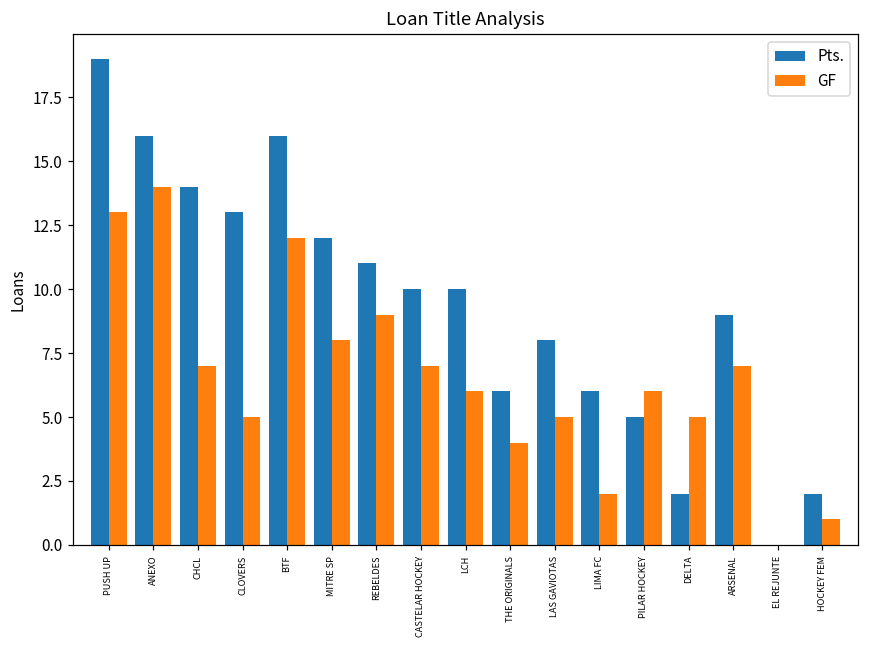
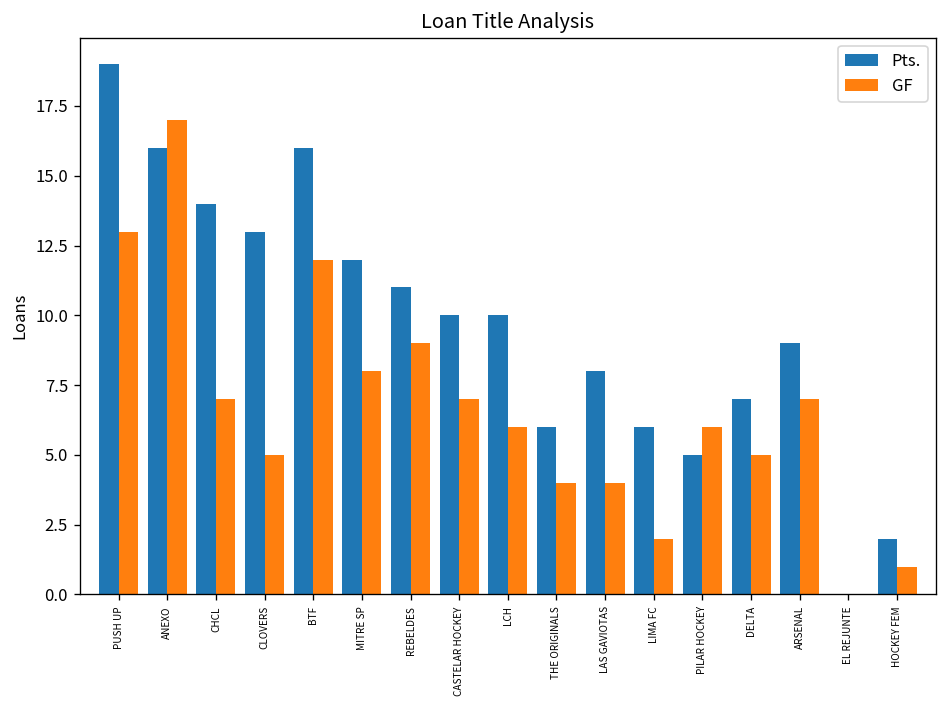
  {
    "Pts.": {
      "PUSH UP": 19,
      "ANEXO": 16,
      "CHCL": 14,
      "CLOVERS": 13,
      "BTF": 16,
      "MITRE SP": 12,
      "REBELDES": 11,
      "CASTELAR HOCKEY": 10,
      "LCH": 10,
      "THE ORIGINALS": 6,
      "LAS GAVIOTAS": 8,
      "LIMA FC": 6,
      "PILAR HOCKEY": 5,
-     "DELTA": 2,
+     "DELTA": 7,
      "ARSENAL": 9,
      "EL REJUNTE": 0,
      "HOCKEY FEM": 2
    },
    "GF": {
      "PUSH UP": 13,
-     "ANEXO": 14,
+     "ANEXO": 17,
      "CHCL": 7,
      "CLOVERS": 5,
      "BTF": 12,
      "MITRE SP": 8,
      "REBELDES": 9,
      "CASTELAR HOCKEY": 7,
      "LCH": 6,
      "THE ORIGINALS": 4,
-     "LAS GAVIOTAS": 5,
+     "LAS GAVIOTAS": 4,
      "LIMA FC": 2,
      "PILAR HOCKEY": 6,
      "DELTA": 5,
      "ARSENAL": 7,
      "EL REJUNTE": 0,
      "HOCKEY FEM": 1
    }
  }
